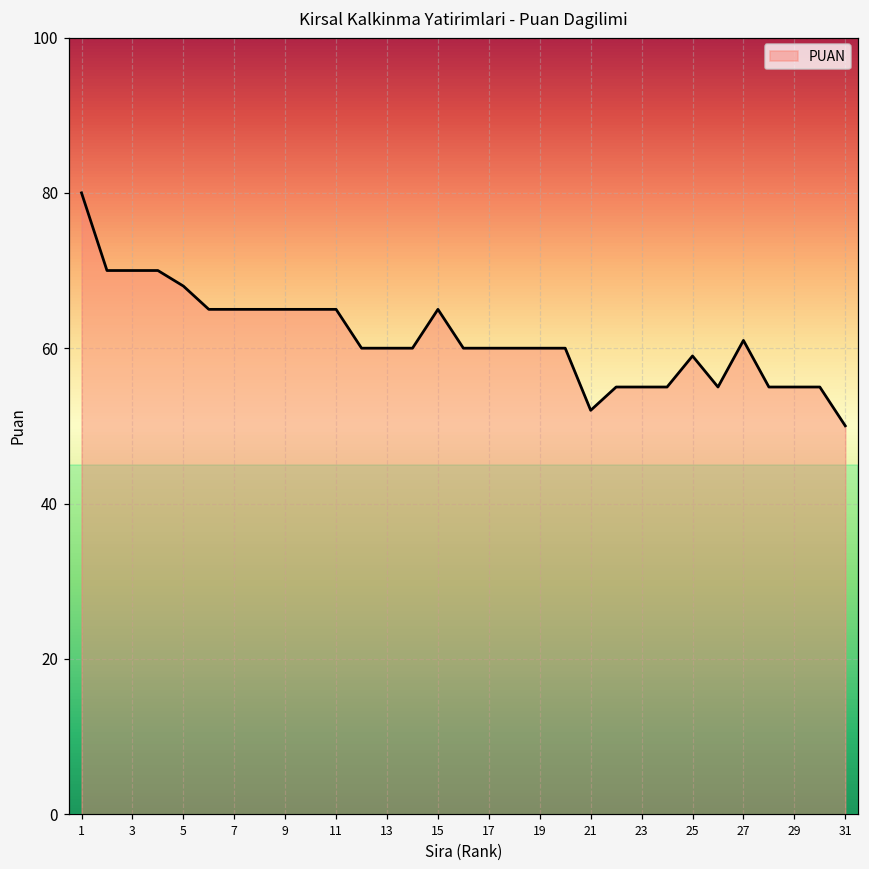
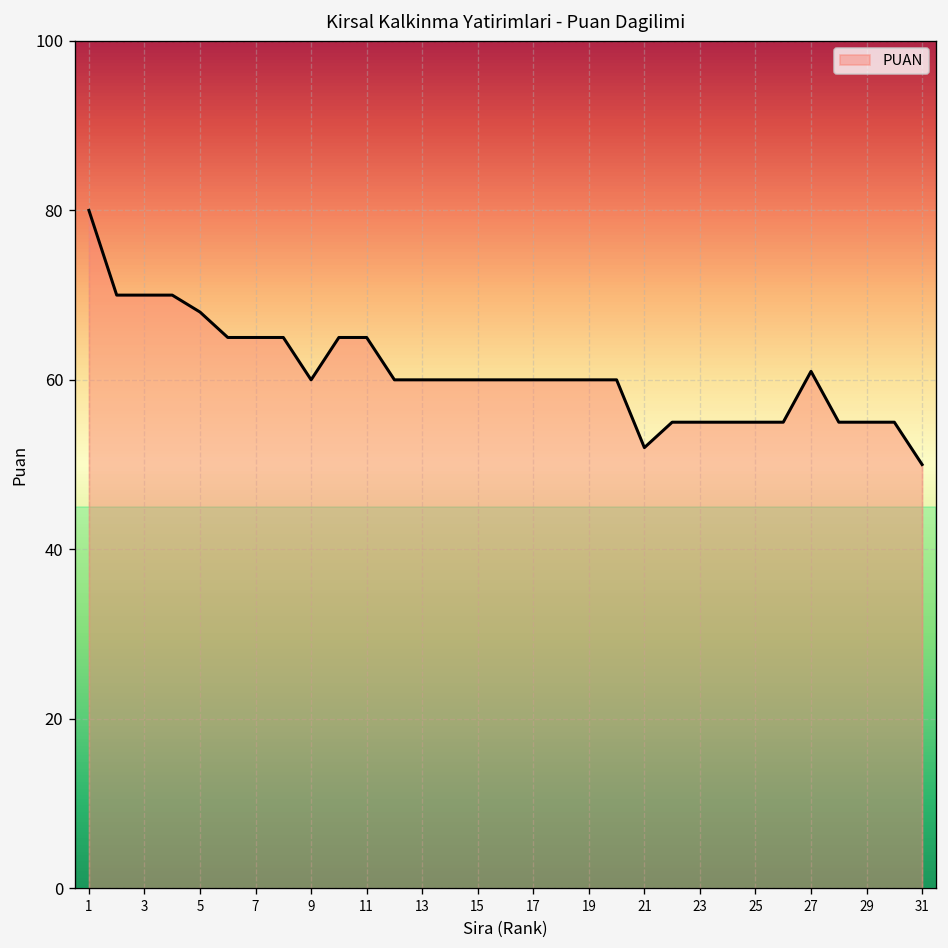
  {
    "1": 80,
    "3": 70,
    "5": 68,
    "7": 65,
-   "9": 65,
+   "9": 60,
    "11": 65,
    "13": 60,
-   "15": 65,
+   "15": 60,
    "17": 60,
    "19": 60,
    "21": 52,
    "23": 55,
-   "25": 59,
+   "25": 55,
    "27": 61,
    "29": 55,
    "31": 50
  }
